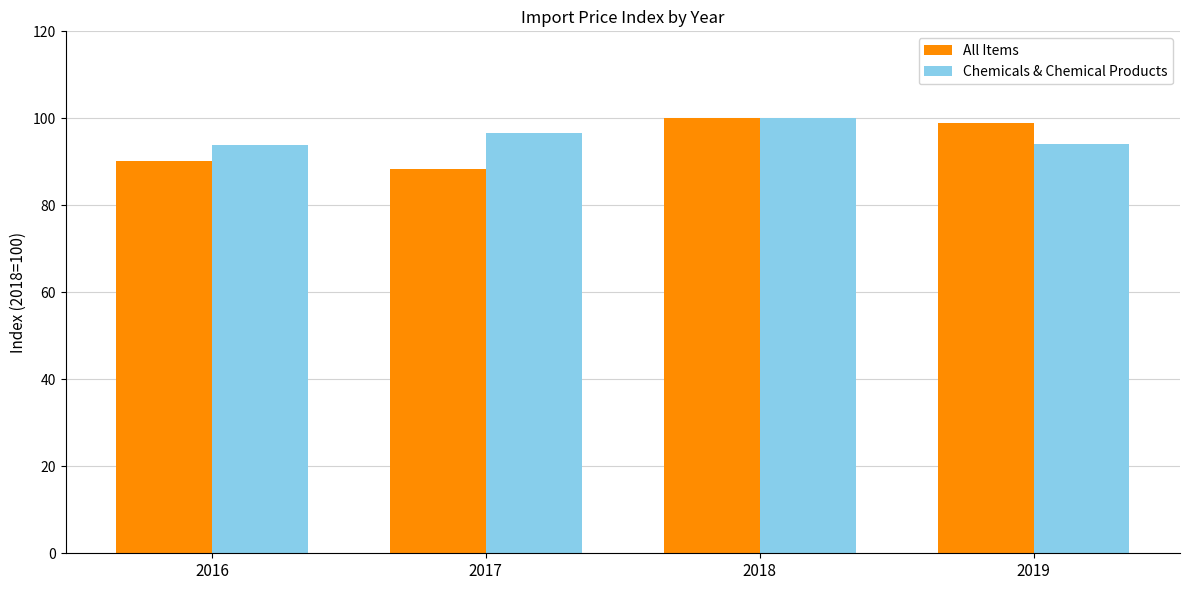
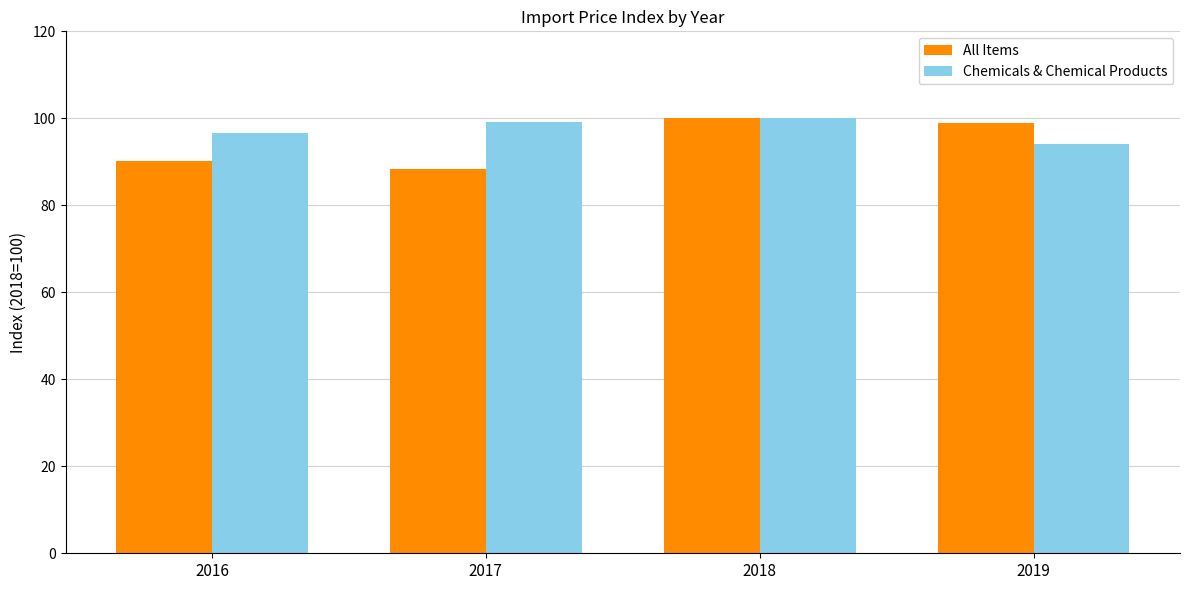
  {
    "All Items": {
      "2016": 90,
      "2017": 88,
      "2018": 100,
      "2019": 99
    },
    "Chemicals & Chemical Products": {
-     "2016": 94,
-     "2017": 97,
+     "2016": 97,
+     "2017": 99,
      "2018": 100,
      "2019": 94
    }
  }
